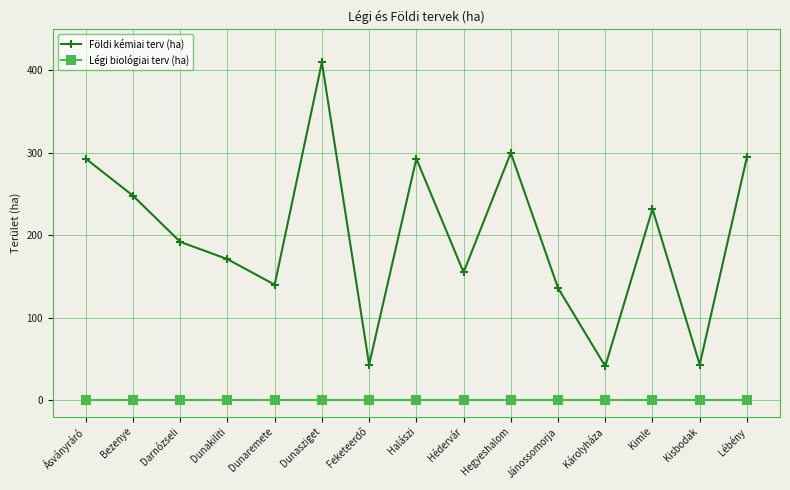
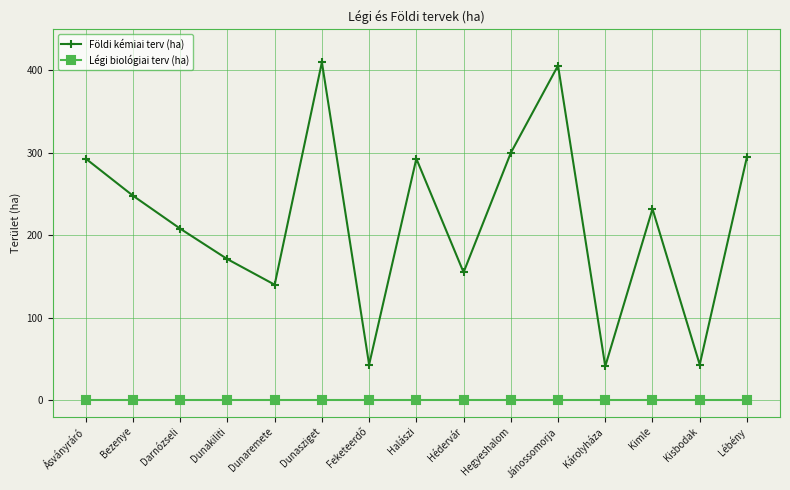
  {
    "Földi kémiai terv (ha)": {
      "Ásványráró": 290,
      "Bezenye": 250,
-     "Darnózseli": 190,
+     "Darnózseli": 210,
      "Dunakiliti": 170,
      "Dunaremete": 140,
      "Dunasziget": 410,
      "Feketeerdő": 40,
      "Halászi": 290,
      "Hédervár": 160,
      "Hegyeshalom": 300,
-     "Jánossomorja": 140,
+     "Jánossomorja": 410,
      "Károlyháza": 40,
      "Kimle": 230,
      "Kisbodak": 40,
      "Lébény": 300
    },
    "Légi biológiai terv (ha)": {
      "Ásványráró": 0,
      "Bezenye": 0,
      "Darnózseli": 0,
      "Dunakiliti": 0,
      "Dunaremete": 0,
      "Dunasziget": 0,
      "Feketeerdő": 0,
      "Halászi": 0,
      "Hédervár": 0,
      "Hegyeshalom": 0,
      "Jánossomorja": 0,
      "Károlyháza": 0,
      "Kimle": 0,
      "Kisbodak": 0,
      "Lébény": 0
    }
  }
